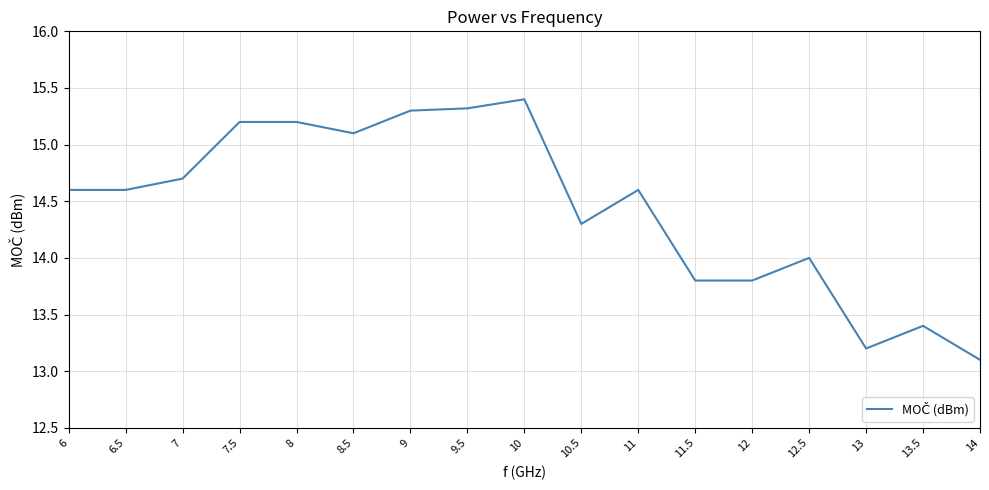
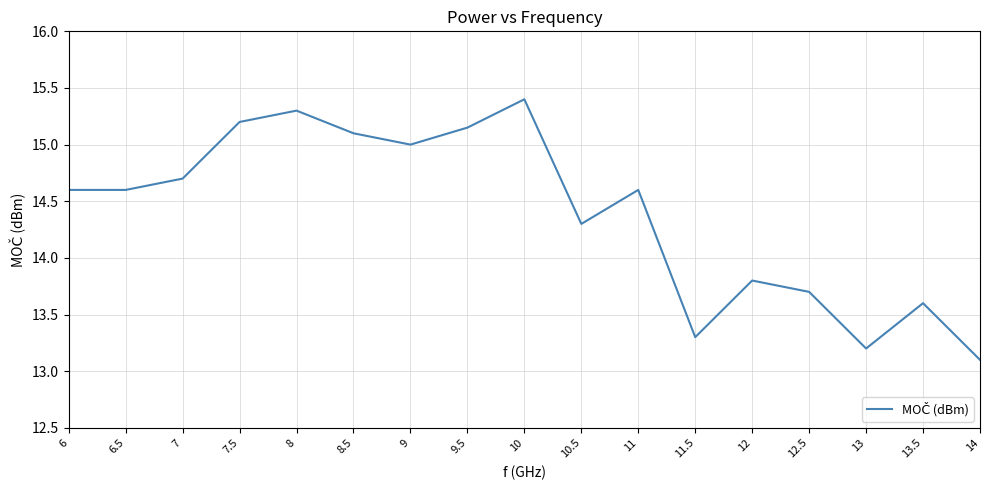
  {
    "6": 14.60,
    "6.5": 14.60,
    "7": 14.70,
    "7.5": 15.20,
-   "8": 15.2,
+   "8": 15.3,
    "8.5": 15.10,
-   "9": 15.3,
-   "9.5": 15.32,
+   "9": 15.0,
+   "9.5": 15.15,
    "10": 15.40,
    "10.5": 14.30,
    "11": 14.60,
-   "11.5": 13.8,
+   "11.5": 13.3,
    "12": 13.80,
-   "12.5": 14.0,
+   "12.5": 13.7,
    "13": 13.20,
-   "13.5": 13.4,
+   "13.5": 13.6,
    "14": 13.10
  }
